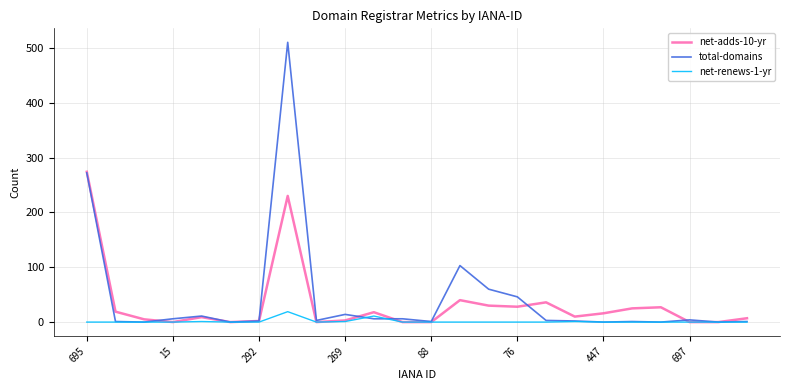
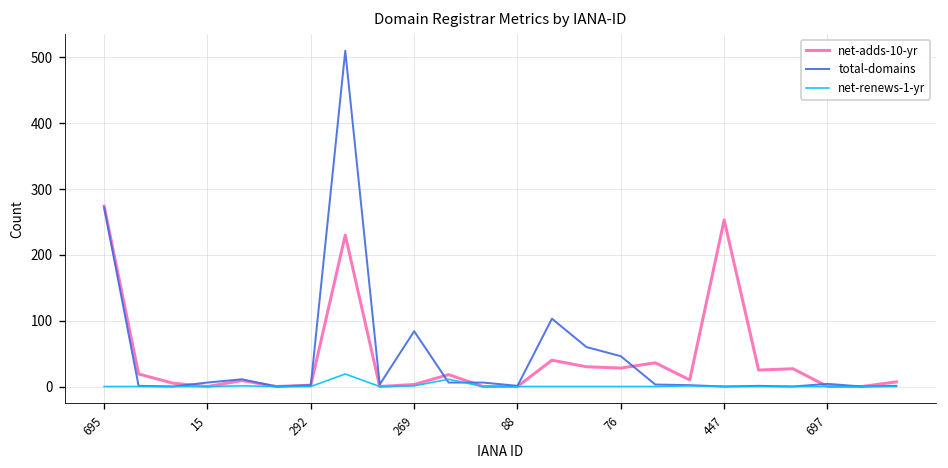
  {
    "net-adds-10-yr": {
      "76": 30,
-     "447": 20
+     "447": 250
    },
    "total-domains": {
      "15": 10,
-     "269": 10,
+     "269": 80,
      "76": 50
    },
    "net-renews-1-yr": {
      "695": 0,
      "76": 0
    }
  }
